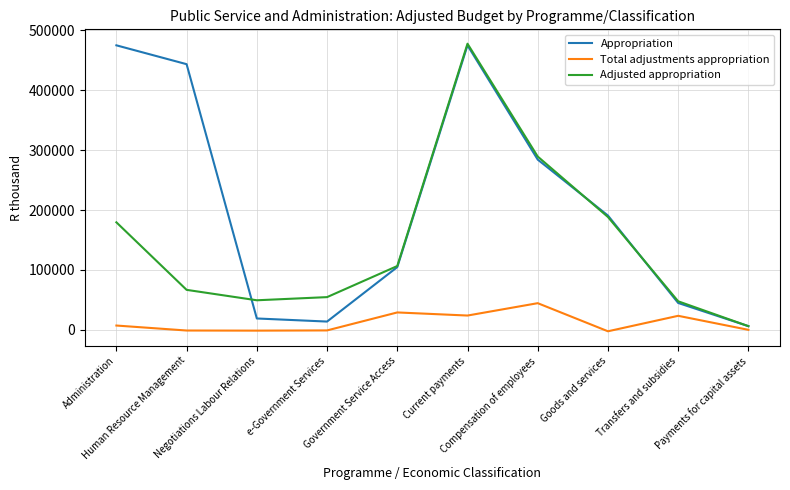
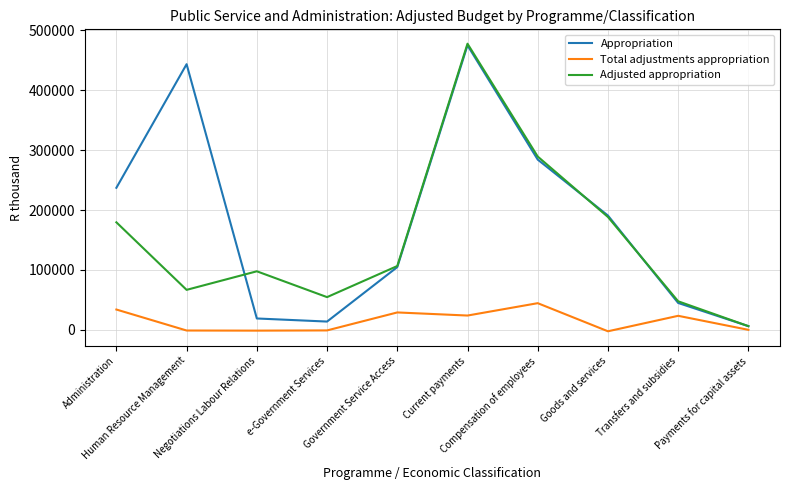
  {
    "Appropriation": {
-     "Administration": 480000,
+     "Administration": 240000,
      "Human Resource Management": 440000,
      "Negotiations Labour Relations": 20000,
      "e-Government Services": 10000,
      "Compensation of employees": 280000
    },
    "Total adjustments appropriation": {
-     "Administration": 10000,
+     "Administration": 30000,
      "Human Resource Management": 0,
      "Negotiations Labour Relations": 0,
      "e-Government Services": 0,
      "Government Service Access": 30000,
      "Current payments": 20000,
      "Compensation of employees": 40000,
      "Goods and services": 0,
      "Transfers and subsidies": 20000,
      "Payments for capital assets": 0
    },
    "Adjusted appropriation": {
      "Administration": 180000,
      "Human Resource Management": 70000,
-     "Negotiations Labour Relations": 50000,
+     "Negotiations Labour Relations": 100000,
      "e-Government Services": 50000,
      "Compensation of employees": 290000
    }
  }
